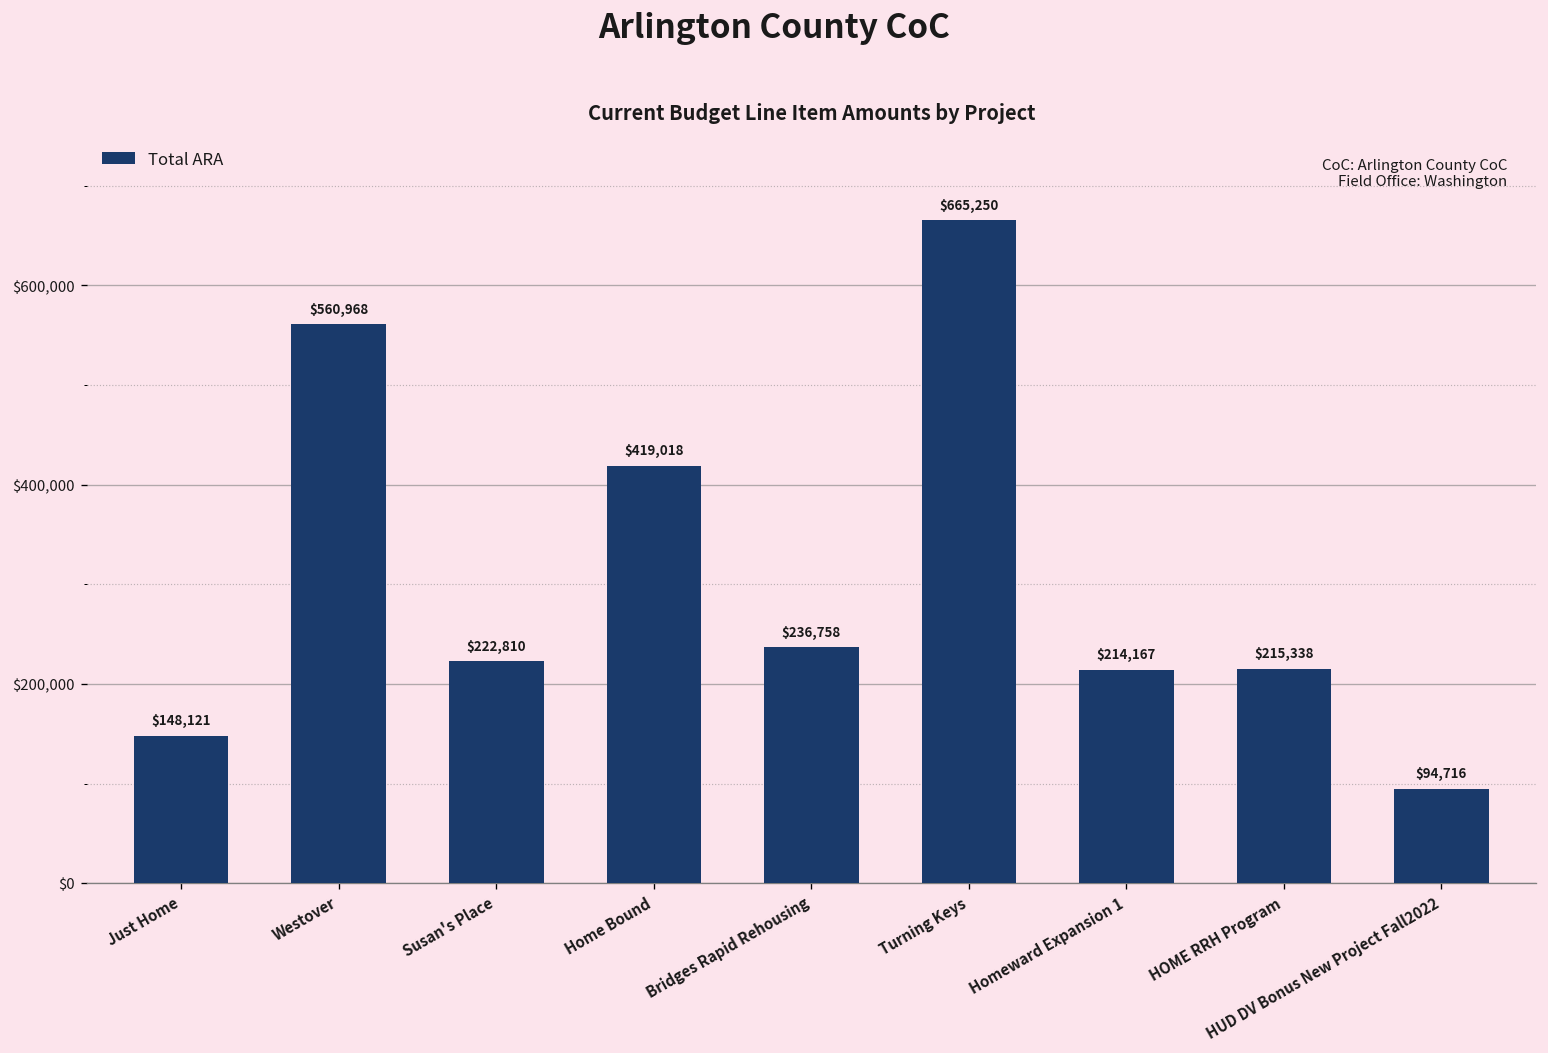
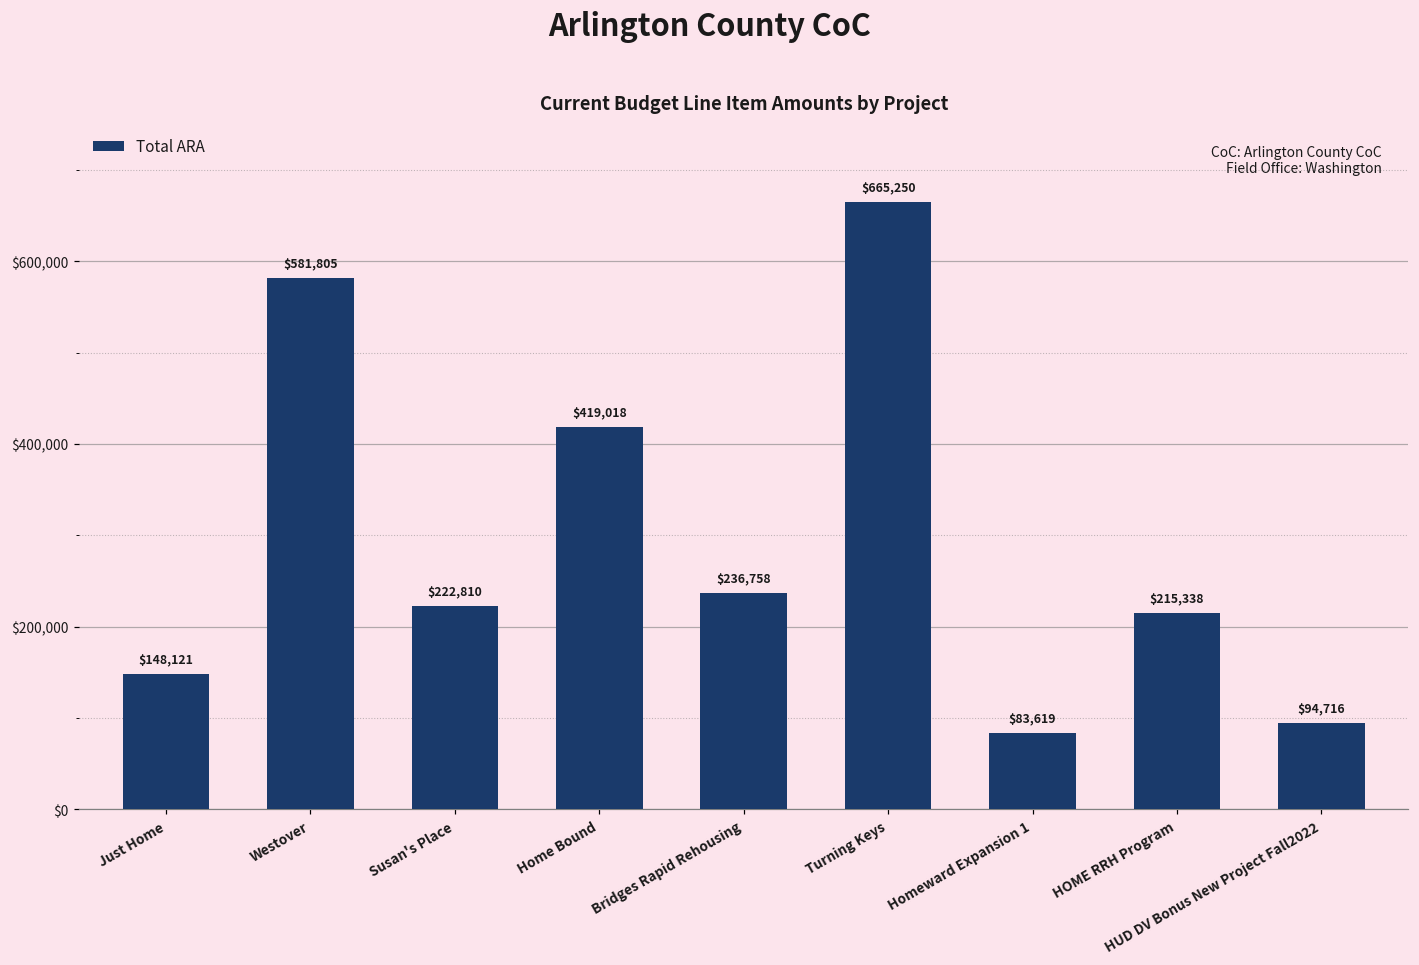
  {
    "Just Home": "$148,121",
-   "Westover": "$560,968",
+   "Westover": "$581,805",
    "Susan's Place": "$222,810",
    "Home Bound": "$419,018",
    "Bridges Rapid Rehousing": "$236,758",
    "Turning Keys": "$665,250",
-   "Homeward Expansion 1": "$214,167",
+   "Homeward Expansion 1": "$83,619",
    "HOME RRH Program": "$215,338",
    "HUD DV Bonus New Project Fall2022": "$94,716"
  }
